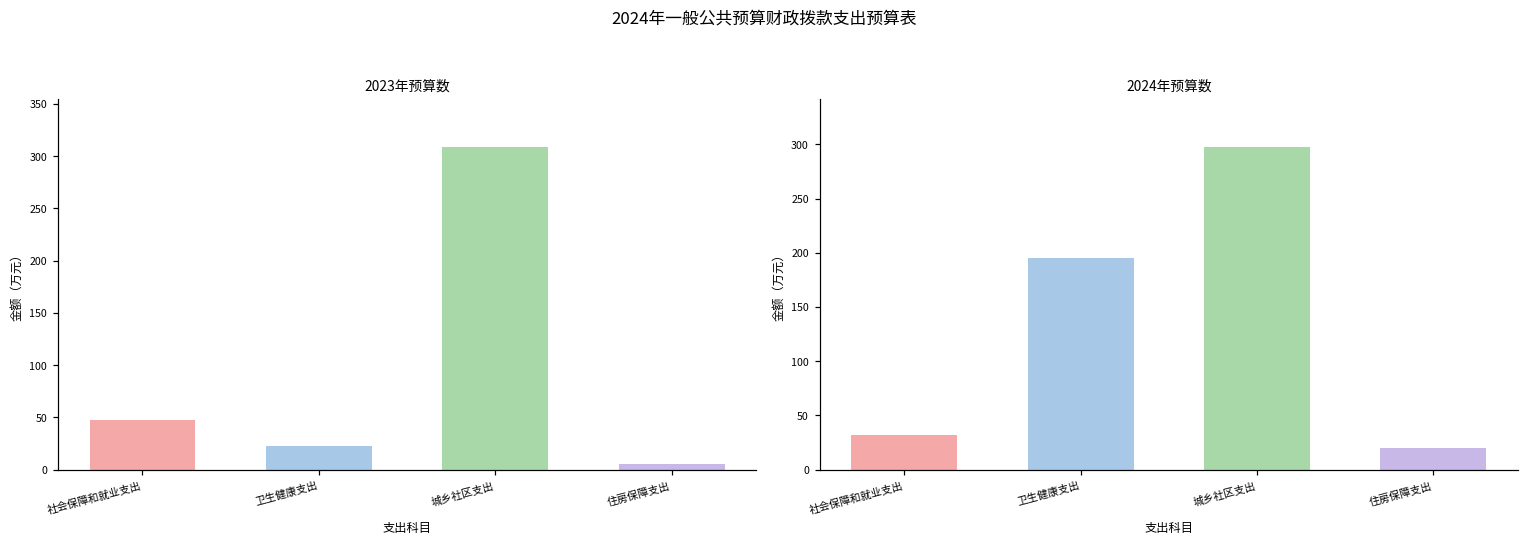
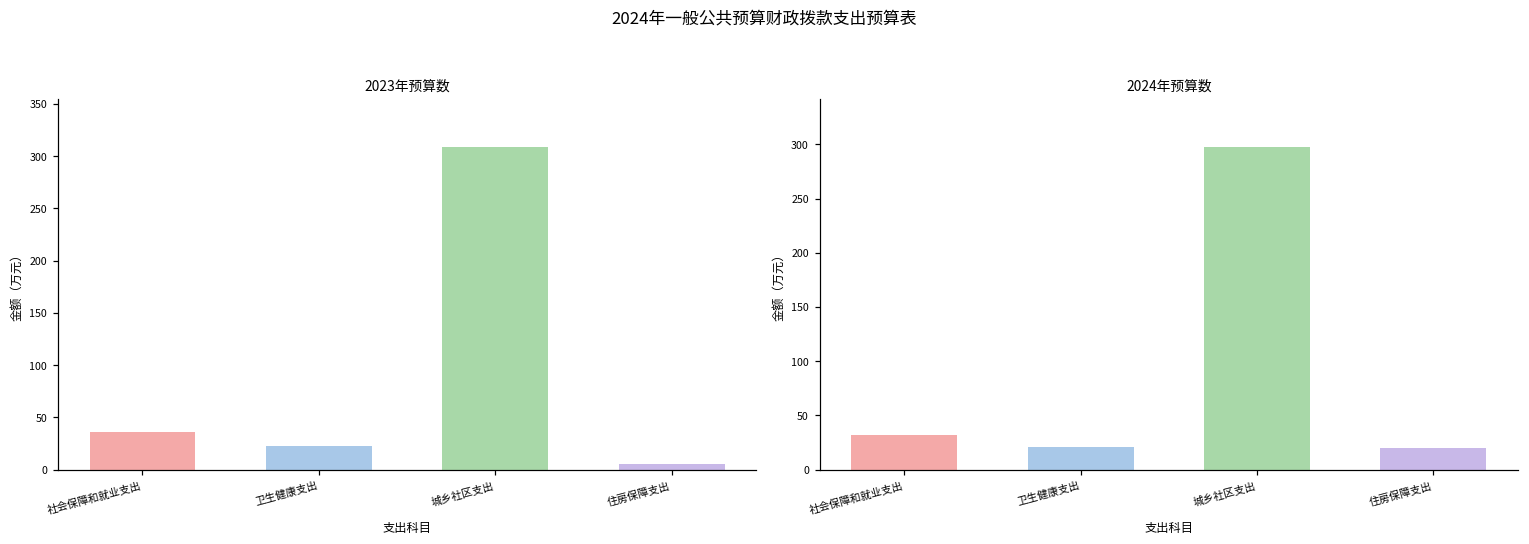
  {
    "2023年预算数": {
-     "社会保障和就业支出": 50,
+     "社会保障和就业支出": 40,
      "卫生健康支出": 20,
      "城乡社区支出": 310,
      "住房保障支出": 10
    },
    "2024年预算数": {
      "社会保障和就业支出": 30,
-     "卫生健康支出": 190,
+     "卫生健康支出": 20,
      "城乡社区支出": 300,
      "住房保障支出": 20
    }
  }
